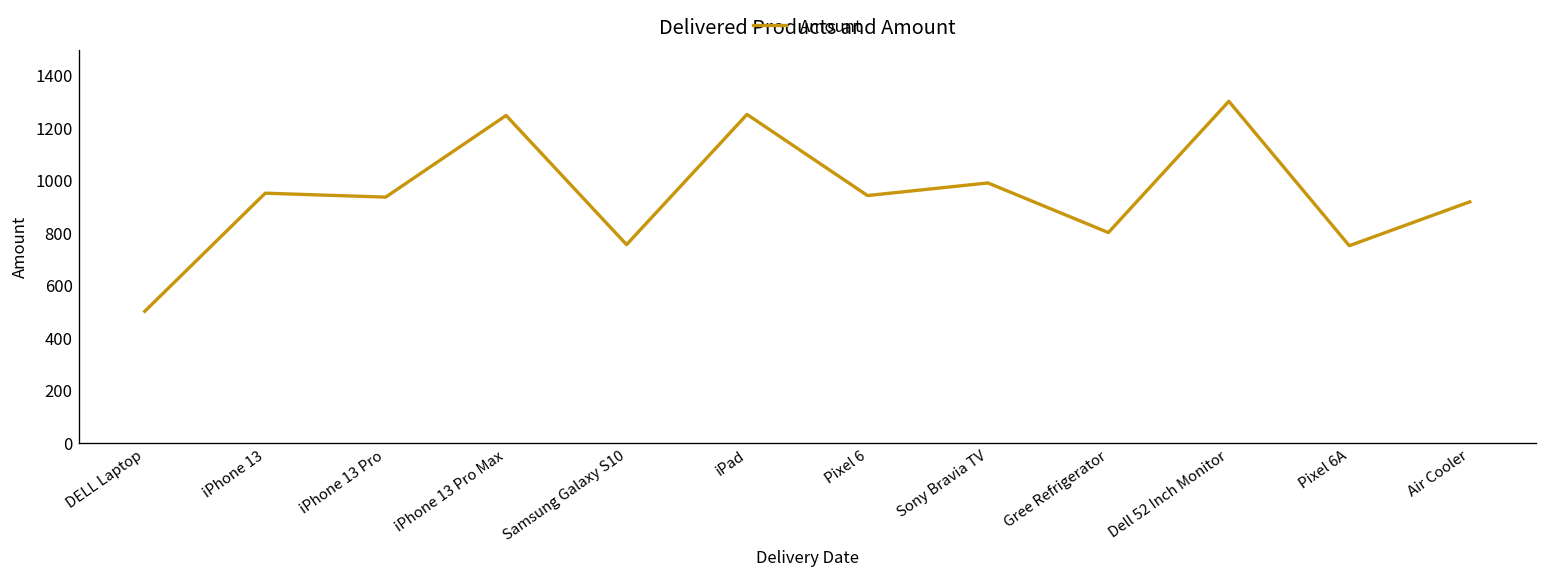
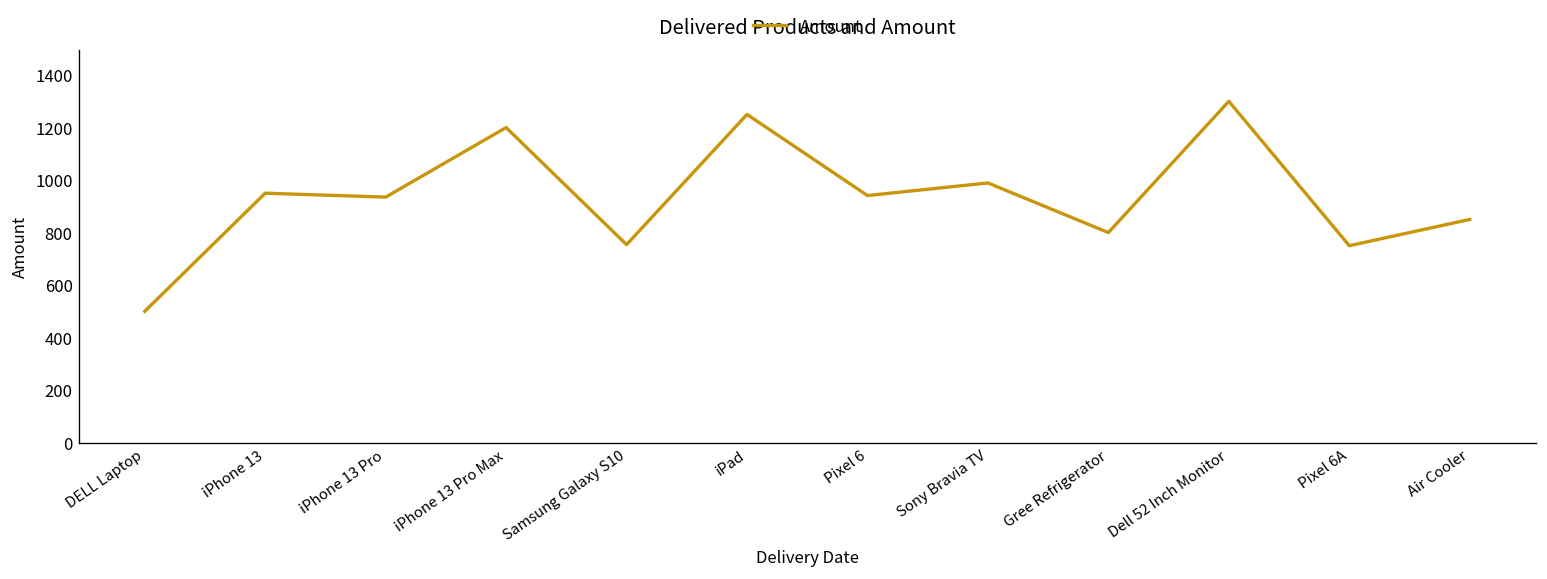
  {
    "DELL Laptop": 500,
    "iPhone 13": 950,
    "iPhone 13 Pro": 940,
-   "iPhone 13 Pro Max": 1250,
+   "iPhone 13 Pro Max": 1200,
    "Samsung Galaxy S10": 750,
    "iPad": 1250,
    "Pixel 6": 940,
    "Sony Bravia TV": 990,
    "Gree Refrigerator": 800,
    "Dell 52 Inch Monitor": 1300,
    "Pixel 6A": 750,
-   "Air Cooler": 920
+   "Air Cooler": 850
  }
